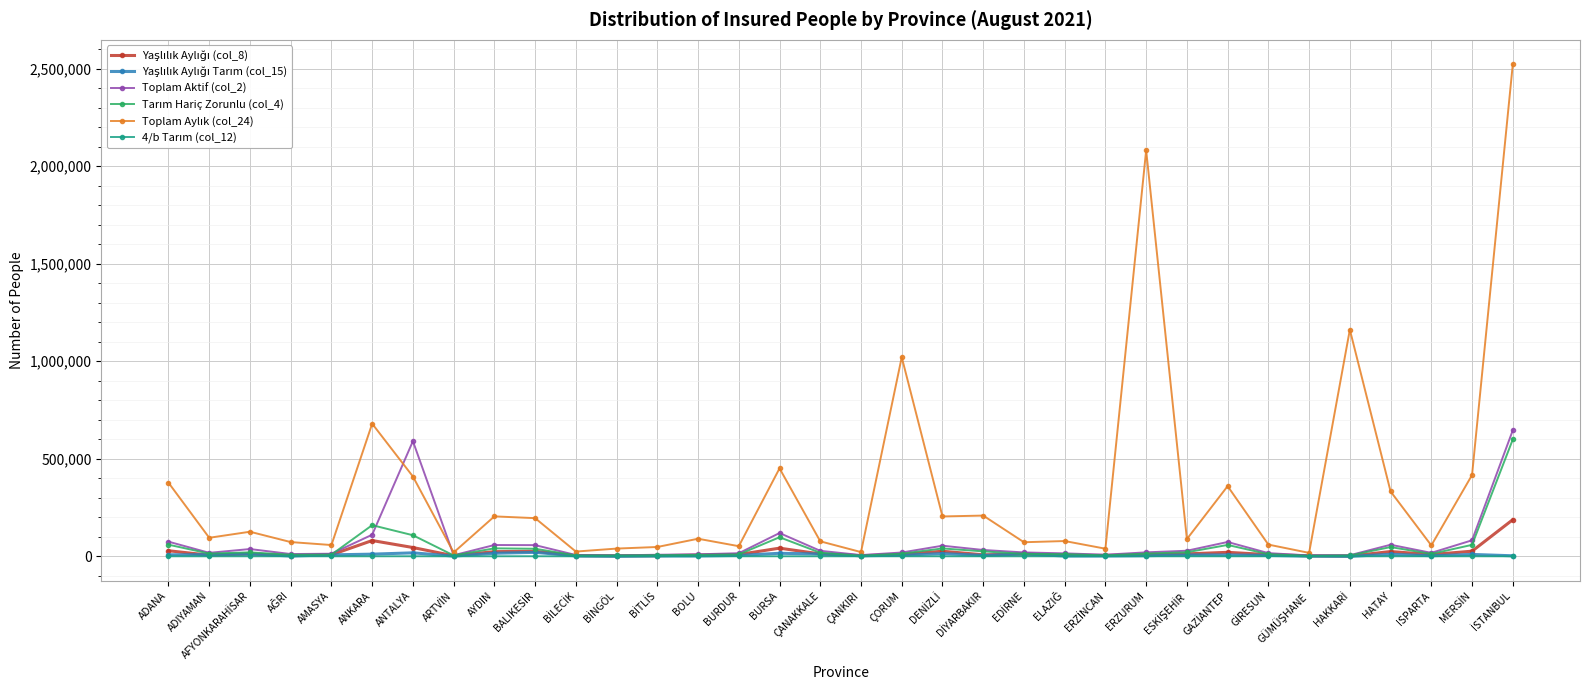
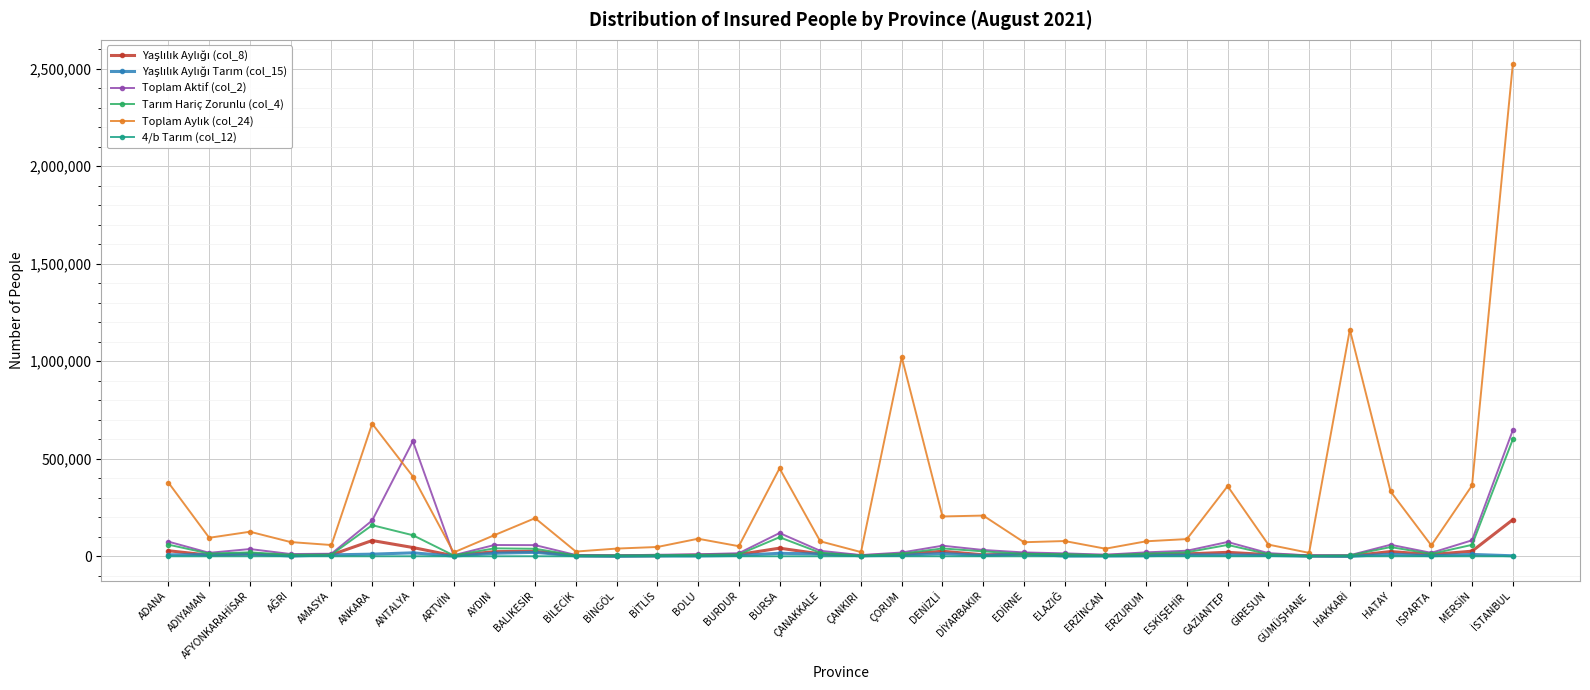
  {
    "Yaşlılık Aylığı (col_8)": {
      "ADANA": "30,000",
      "ANKARA": "80,000",
      "ANTALYA": "50,000",
      "BURSA": "40,000",
      "GAZİANTEP": "20,000",
      "HATAY": "20,000",
      "MERSİN": "30,000",
      "İSTANBUL": "190,000"
    },
    "Yaşlılık Aylığı Tarım (col_15)": {
      "ANTALYA": "20,000",
      "BURSA": "20,000"
    },
    "Toplam Aktif (col_2)": {
      "ADANA": "70,000",
      "AFYONKARAHİSAR": "40,000",
-     "ANKARA": "110,000",
+     "ANKARA": "180,000",
      "ANTALYA": "590,000",
      "AYDIN": "60,000",
      "BALIKESİR": "60,000",
      "BURSA": "120,000",
      "DENİZLİ": "50,000",
      "GAZİANTEP": "70,000",
      "MERSİN": "80,000",
      "İSTANBUL": "650,000"
    },
    "Toplam Aylık (col_24)": {
      "ADANA": "380,000",
      "ADIYAMAN": "90,000",
      "AFYONKARAHİSAR": "130,000",
      "AĞRI": "70,000",
      "AMASYA": "60,000",
      "ANKARA": "680,000",
      "ANTALYA": "410,000",
      "ARTVİN": "20,000",
-     "AYDIN": "200,000",
+     "AYDIN": "110,000",
      "BALIKESİR": "200,000",
      "BİLECİK": "20,000",
      "BİNGÖL": "40,000",
      "BİTLİS": "50,000",
      "BOLU": "90,000",
      "BURDUR": "50,000",
      "BURSA": "450,000",
      "ÇANAKKALE": "80,000",
      "ÇANKIRI": "20,000",
      "ÇORUM": "1,020,000",
      "DENİZLİ": "200,000",
      "DİYARBAKIR": "210,000",
      "EDİRNE": "70,000",
      "ELAZIĞ": "80,000",
      "ERZİNCAN": "40,000",
-     "ERZURUM": "2,080,000",
+     "ERZURUM": "80,000",
      "ESKİŞEHİR": "90,000",
      "GAZİANTEP": "360,000",
      "GİRESUN": "60,000",
      "HAKKARİ": "1,160,000",
      "HATAY": "330,000",
      "ISPARTA": "60,000",
-     "MERSİN": "420,000",
+     "MERSİN": "360,000",
      "İSTANBUL": "2,520,000"
    }
  }
